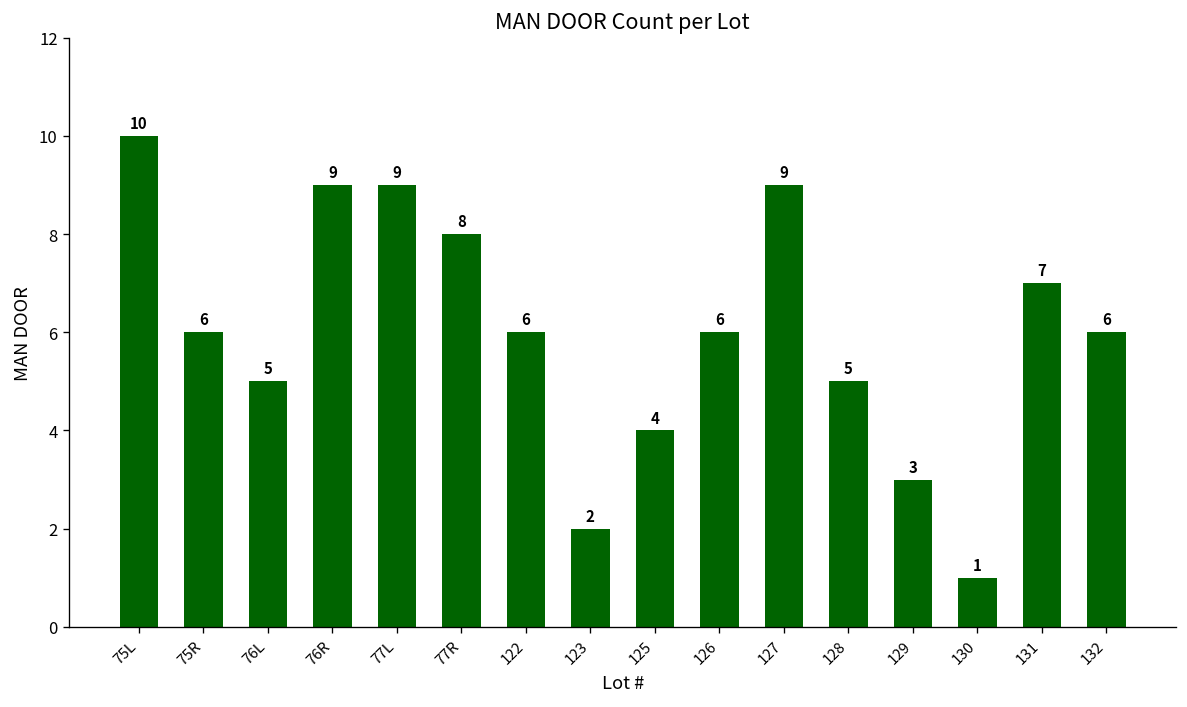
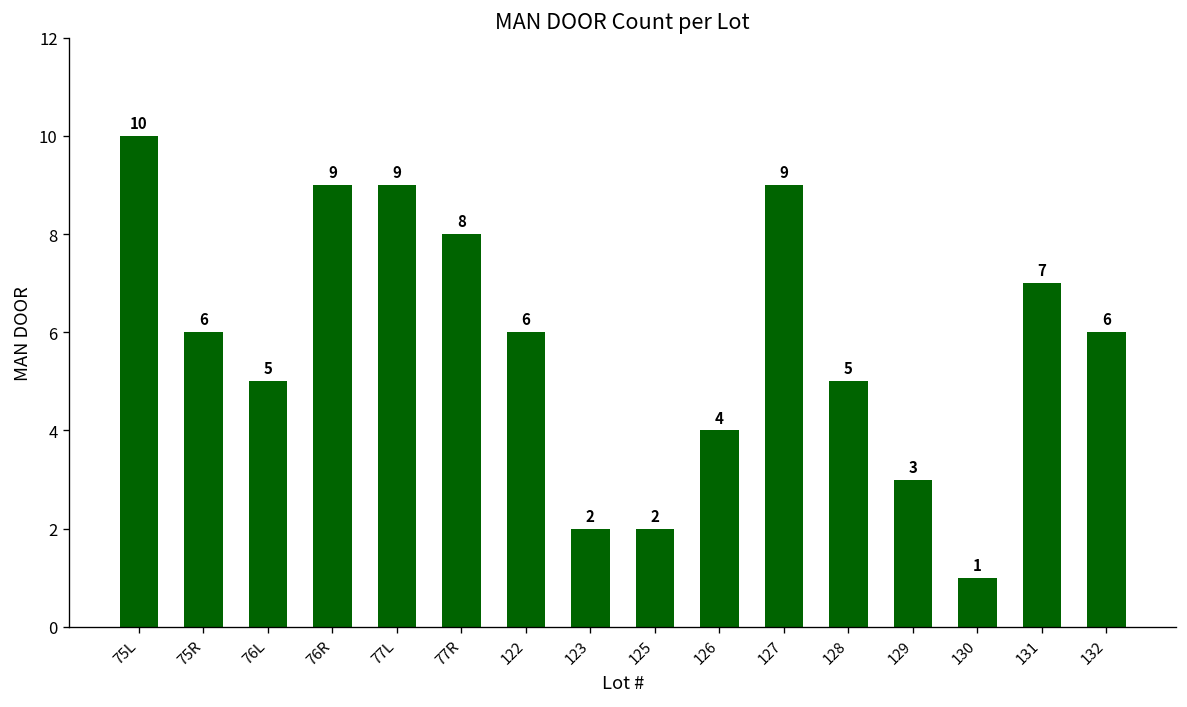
  {
    "75L": 10,
    "75R": 6,
    "76L": 5,
    "76R": 9,
    "77L": 9,
    "77R": 8,
    "122": 6,
    "123": 2,
-   "125": 4,
-   "126": 6,
+   "125": 2,
+   "126": 4,
    "127": 9,
    "128": 5,
    "129": 3,
    "130": 1,
    "131": 7,
    "132": 6
  }
